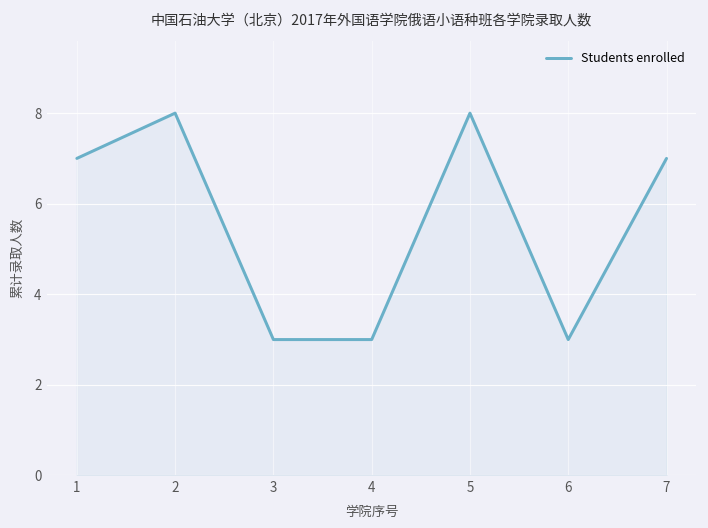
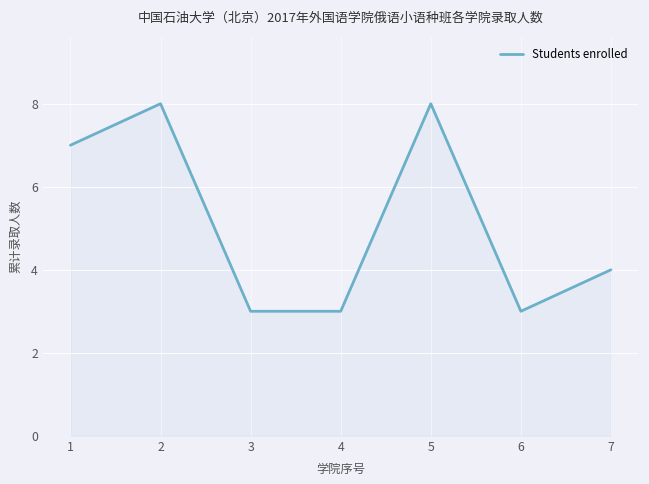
  {
    "1": 7,
    "2": 8,
    "3": 3,
    "4": 3,
    "5": 8,
    "6": 3,
-   "7": 7
+   "7": 4
  }
